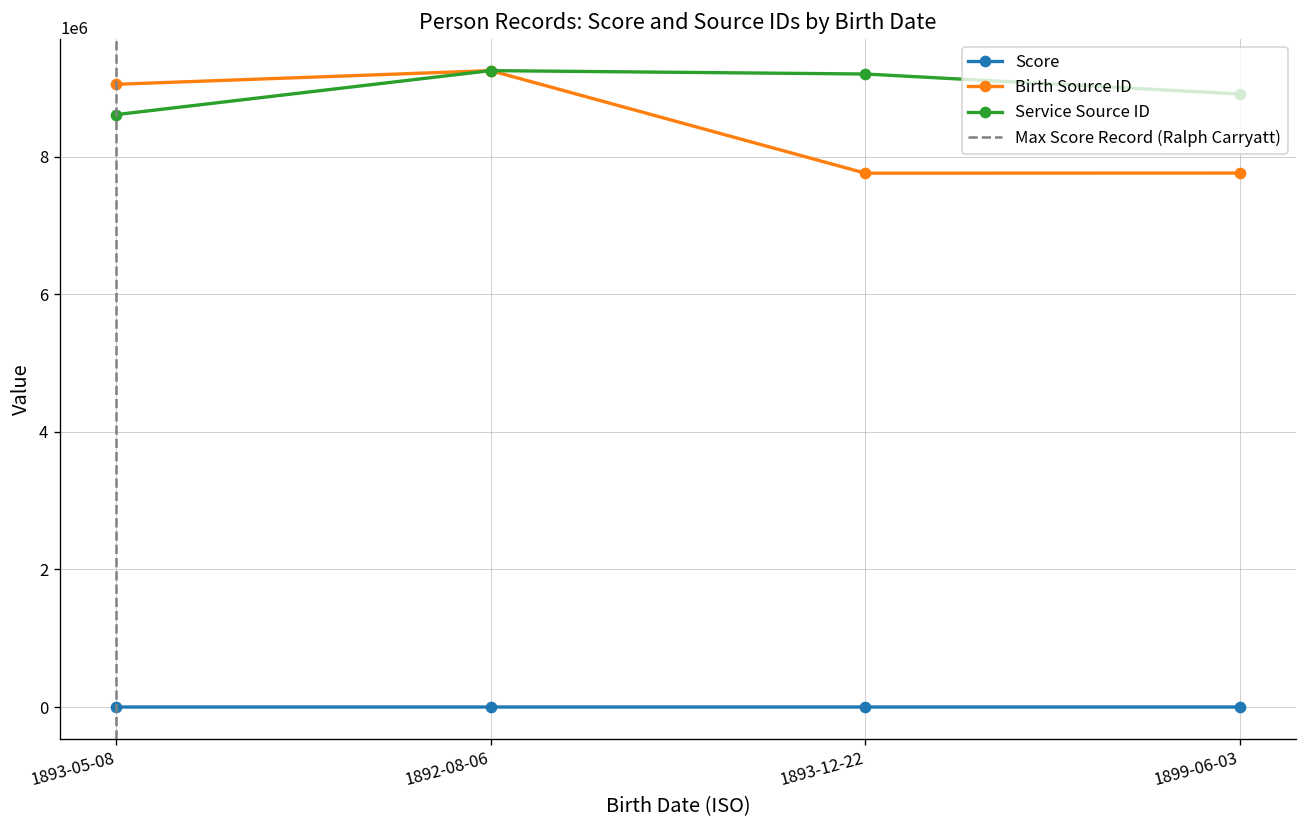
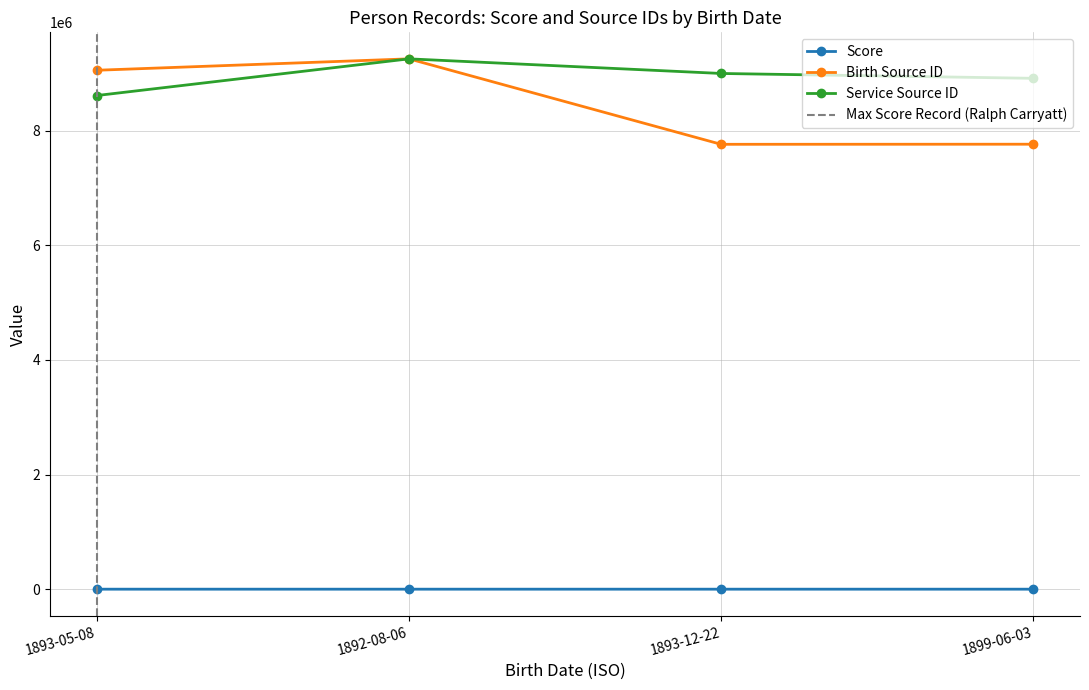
  {
    "Score": {
      "1893-05-08": 0,
      "1892-08-06": 0,
      "1893-12-22": 0,
      "1899-06-03": 0
    },
    "Birth Source ID": {
      "1893-05-08": 9100000,
      "1893-12-22": 7800000,
      "1899-06-03": 7800000
    },
    "Service Source ID": {
      "1893-05-08": 8600000,
-     "1893-12-22": 9200000
+     "1893-12-22": 9000000
    }
  }
